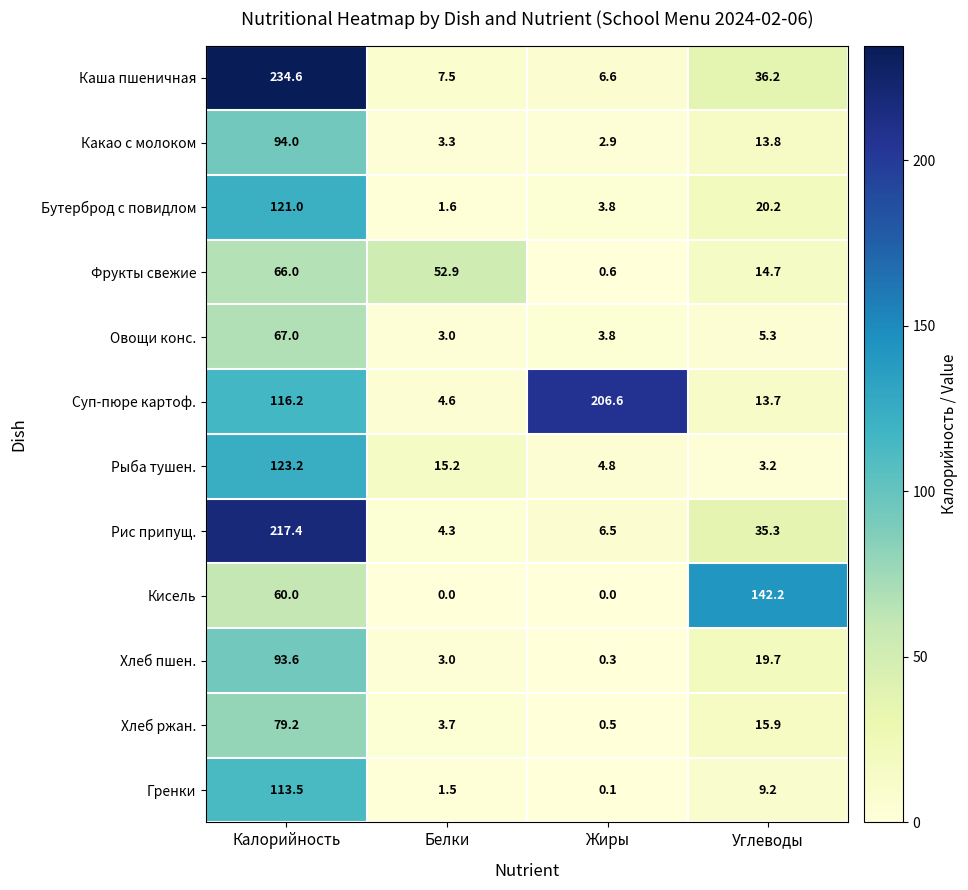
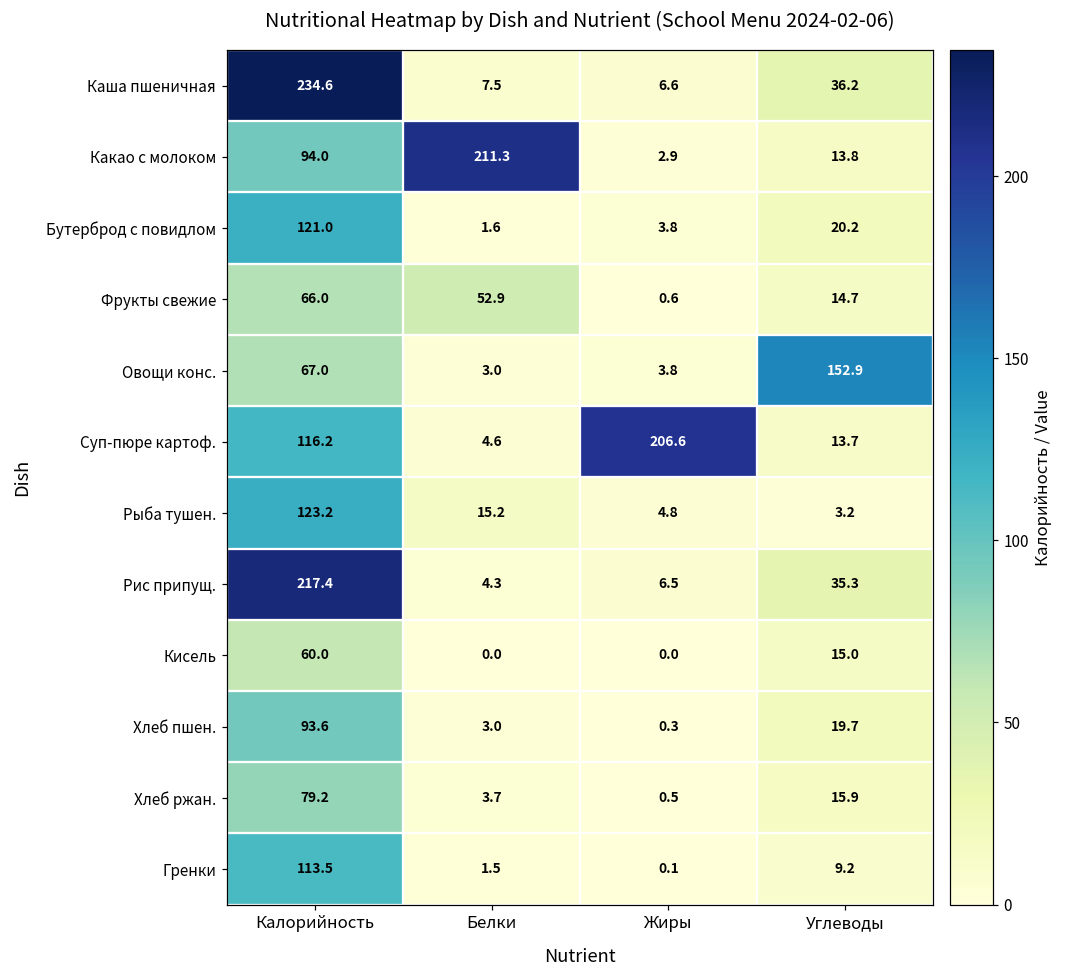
  {
    "Каша пшеничная": {
      "Калорийность": 234.6,
      "Белки": 7.5,
      "Жиры": 6.6,
      "Углеводы": 36.2
    },
    "Какао с молоком": {
      "Калорийность": 94.0,
-     "Белки": 3.3,
+     "Белки": 211.3,
      "Жиры": 2.9,
      "Углеводы": 13.8
    },
    "Бутерброд с повидлом": {
      "Калорийность": 121.0,
      "Белки": 1.6,
      "Жиры": 3.8,
      "Углеводы": 20.2
    },
    "Фрукты свежие": {
      "Калорийность": 66.0,
      "Белки": 52.9,
      "Жиры": 0.6,
      "Углеводы": 14.7
    },
    "Овощи конс.": {
      "Калорийность": 67.0,
      "Белки": 3.0,
      "Жиры": 3.8,
-     "Углеводы": 5.3
+     "Углеводы": 152.9
    },
    "Суп-пюре картоф.": {
      "Калорийность": 116.2,
      "Белки": 4.6,
      "Жиры": 206.6,
      "Углеводы": 13.7
    },
    "Рыба тушен.": {
      "Калорийность": 123.2,
      "Белки": 15.2,
      "Жиры": 4.8,
      "Углеводы": 3.2
    },
    "Рис припущ.": {
      "Калорийность": 217.4,
      "Белки": 4.3,
      "Жиры": 6.5,
      "Углеводы": 35.3
    },
    "Кисель": {
      "Калорийность": 60.0,
      "Белки": 0.0,
      "Жиры": 0.0,
-     "Углеводы": 142.2
+     "Углеводы": 15.0
    },
    "Хлеб пшен.": {
      "Калорийность": 93.6,
      "Белки": 3.0,
      "Жиры": 0.3,
      "Углеводы": 19.7
    },
    "Хлеб ржан.": {
      "Калорийность": 79.2,
      "Белки": 3.7,
      "Жиры": 0.5,
      "Углеводы": 15.9
    },
    "Гренки": {
      "Калорийность": 113.5,
      "Белки": 1.5,
      "Жиры": 0.1,
      "Углеводы": 9.2
    }
  }
